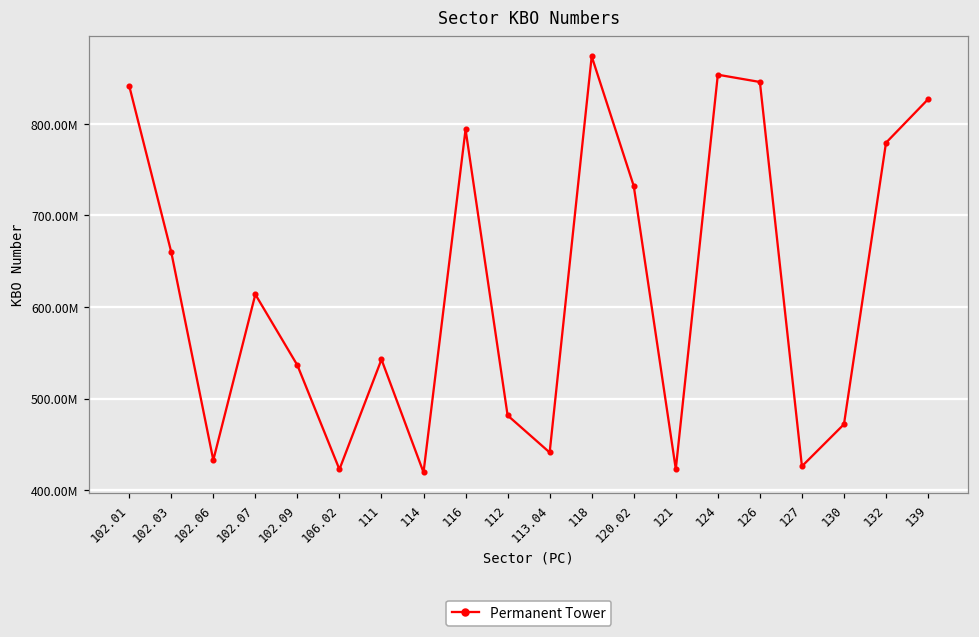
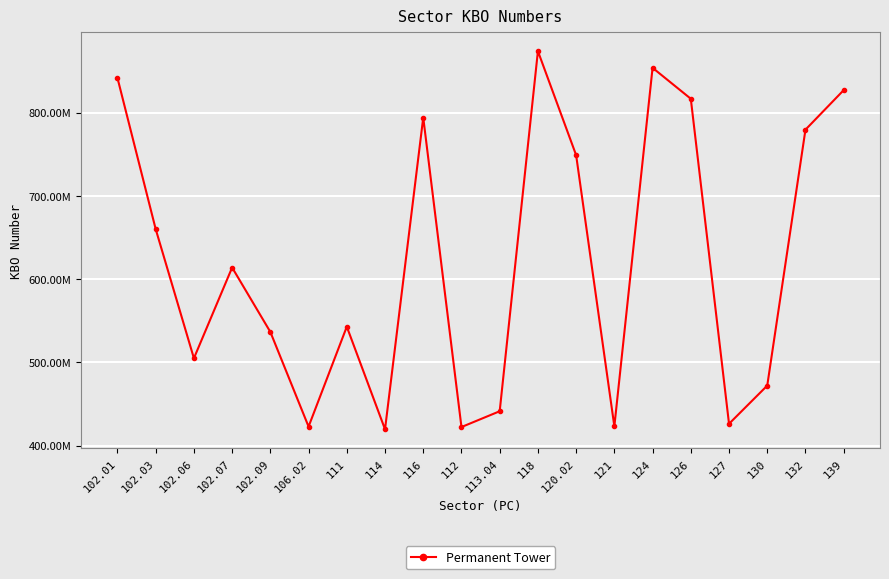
  {
    "102.01": 840000000,
    "102.03": 660000000,
-   "102.06": 430000000,
+   "102.06": 500000000,
    "102.07": 610000000,
    "102.09": 540000000,
    "106.02": 420000000,
    "111": 540000000,
    "114": 420000000,
    "116": 790000000,
-   "112": 480000000,
+   "112": 420000000,
    "113.04": 440000000,
    "118": 870000000,
-   "120.02": 730000000,
+   "120.02": 750000000,
    "121": 420000000,
    "124": 850000000,
-   "126": 850000000,
+   "126": 820000000,
    "127": 430000000,
    "130": 470000000,
    "132": 780000000,
    "139": 830000000
  }
